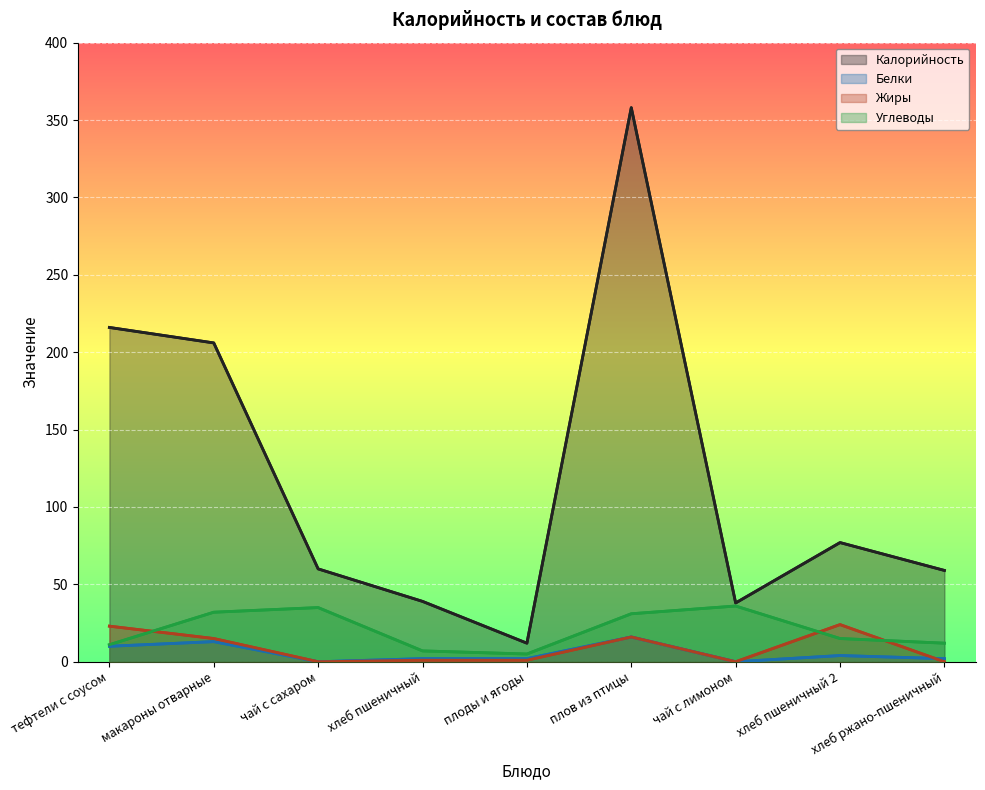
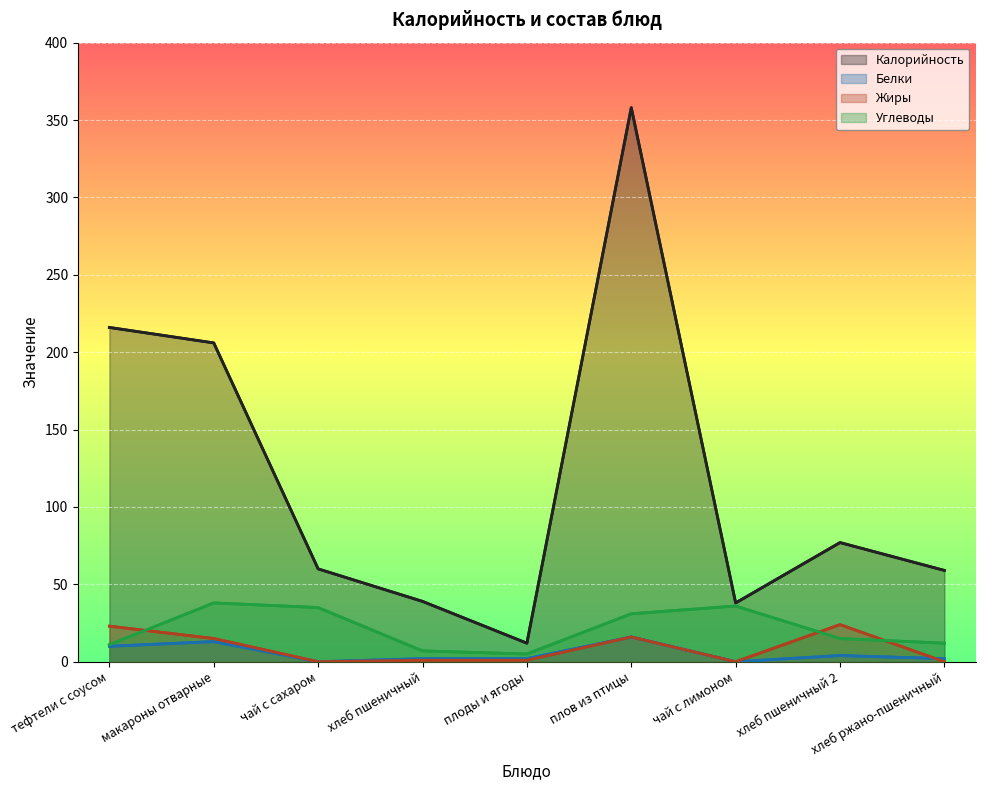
  {
    "Калорийность": {
      "тефтели с соусом": 216,
      "макароны отварные": 206,
      "чай с сахаром": 60,
      "хлеб пшеничный": 39,
      "плоды и ягоды": 12,
      "плов из птицы": 358,
      "чай с лимоном": 38,
      "хлеб пшеничный 2": 77,
      "хлеб ржано-пшеничный": 59
    },
    "Белки": {
      "макароны отварные": 13,
      "хлеб пшеничный 2": 4,
      "хлеб ржано-пшеничный": 2
    },
    "Жиры": {
      "тефтели с соусом": 23,
      "макароны отварные": 15,
      "хлеб пшеничный 2": 24,
      "хлеб ржано-пшеничный": 0
    },
    "Углеводы": {
-     "макароны отварные": 32,
+     "макароны отварные": 38,
      "чай с сахаром": 35,
      "хлеб пшеничный": 7,
      "плоды и ягоды": 5,
      "плов из птицы": 31,
      "чай с лимоном": 36,
      "хлеб пшеничный 2": 15,
      "хлеб ржано-пшеничный": 12
    }
  }
